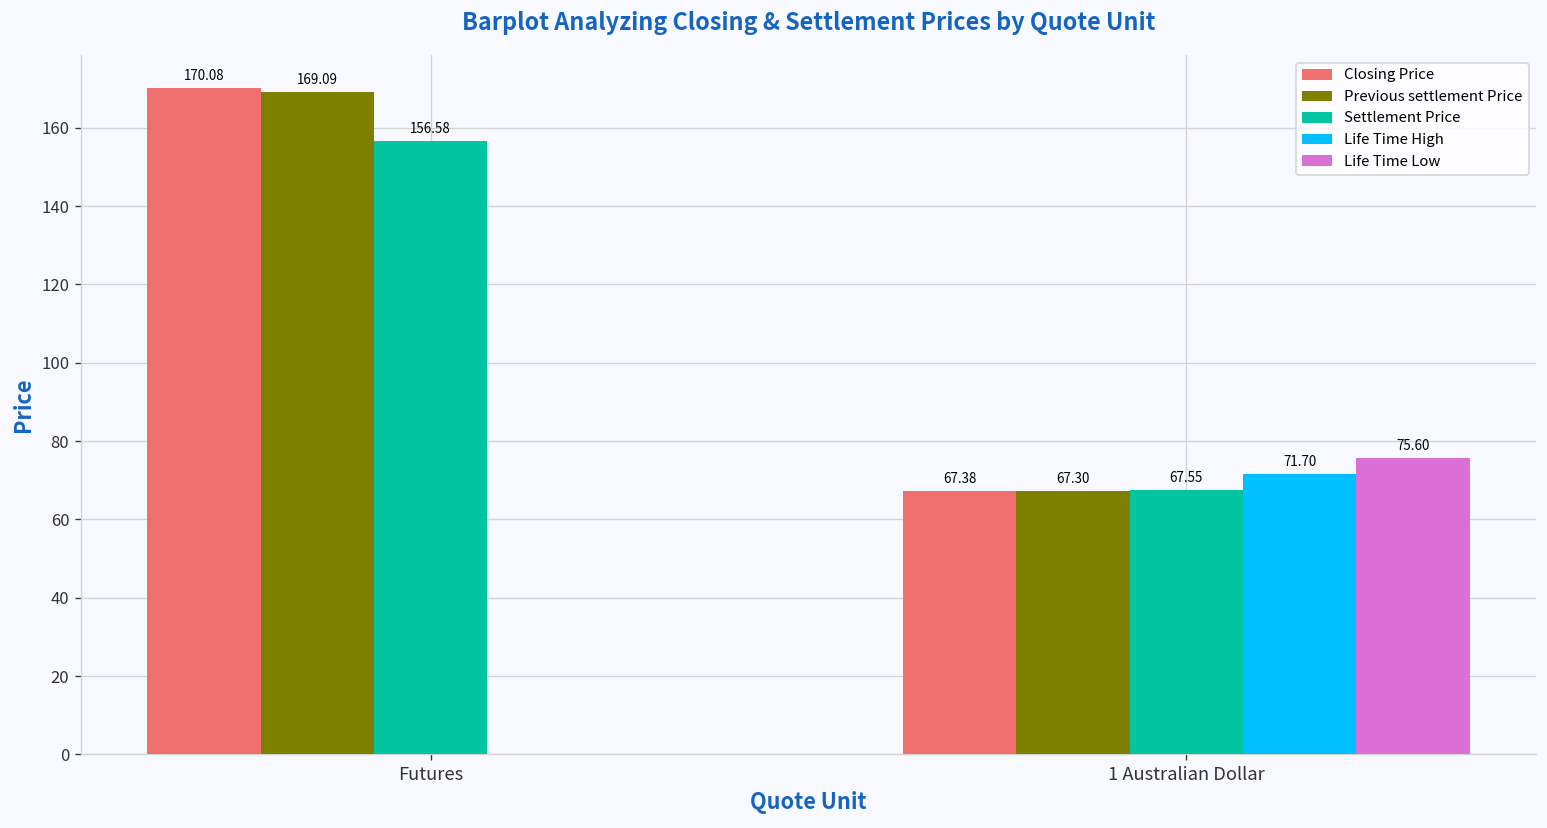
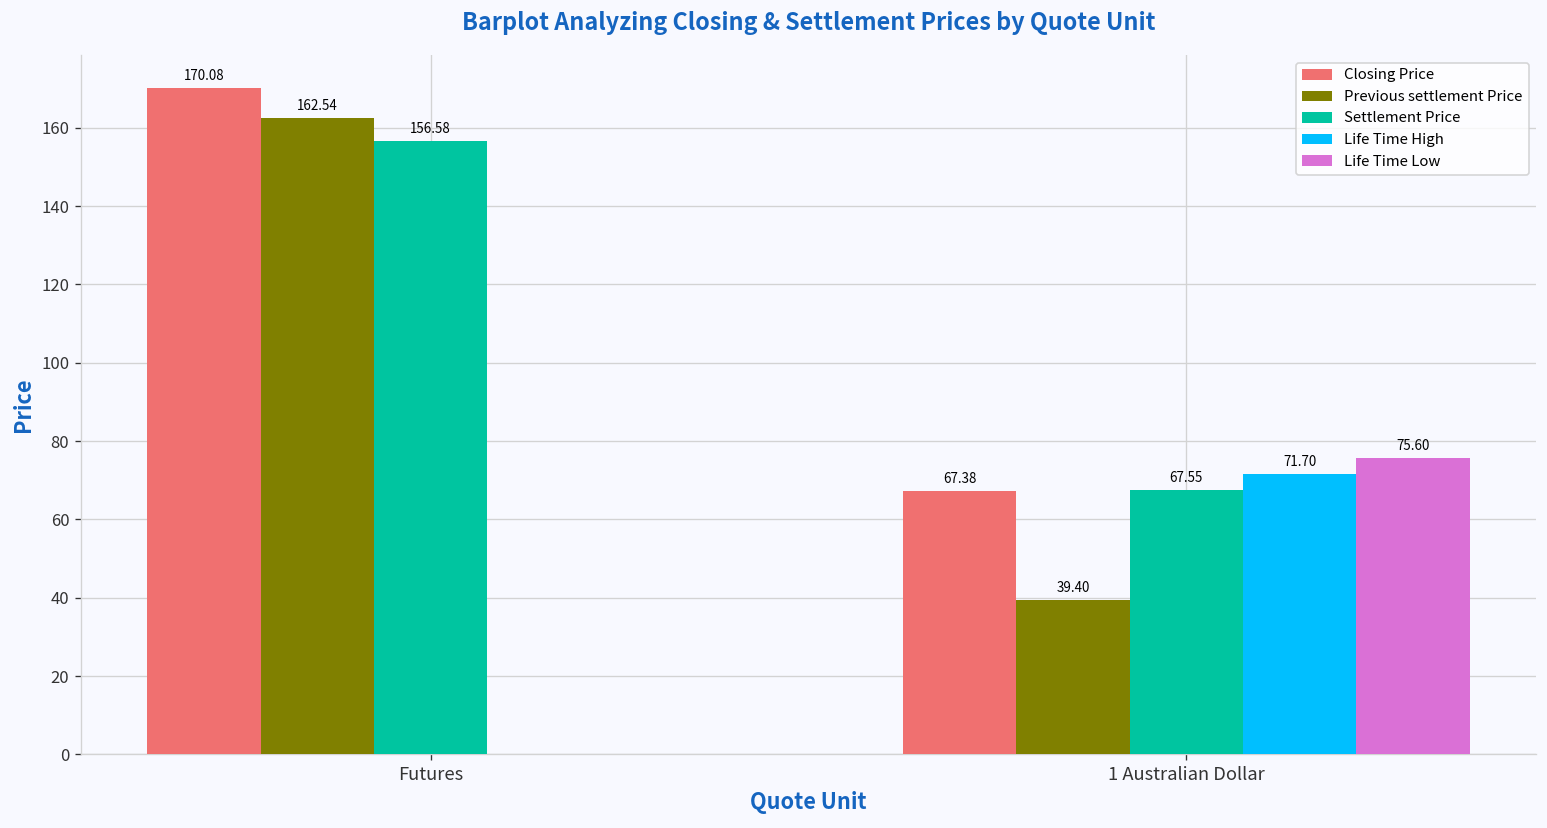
  {
    "Closing Price": {
      "Futures": 170.08,
      "1 Australian Dollar": 67.38
    },
    "Previous settlement Price": {
-     "Futures": 169.09,
-     "1 Australian Dollar": 67.30
+     "Futures": 162.54,
+     "1 Australian Dollar": 39.40
    },
    "Settlement Price": {
      "Futures": 156.58,
      "1 Australian Dollar": 67.55
    },
    "Life Time High": {
      "1 Australian Dollar": 71.70
    },
    "Life Time Low": {
      "1 Australian Dollar": 75.60
    }
  }
